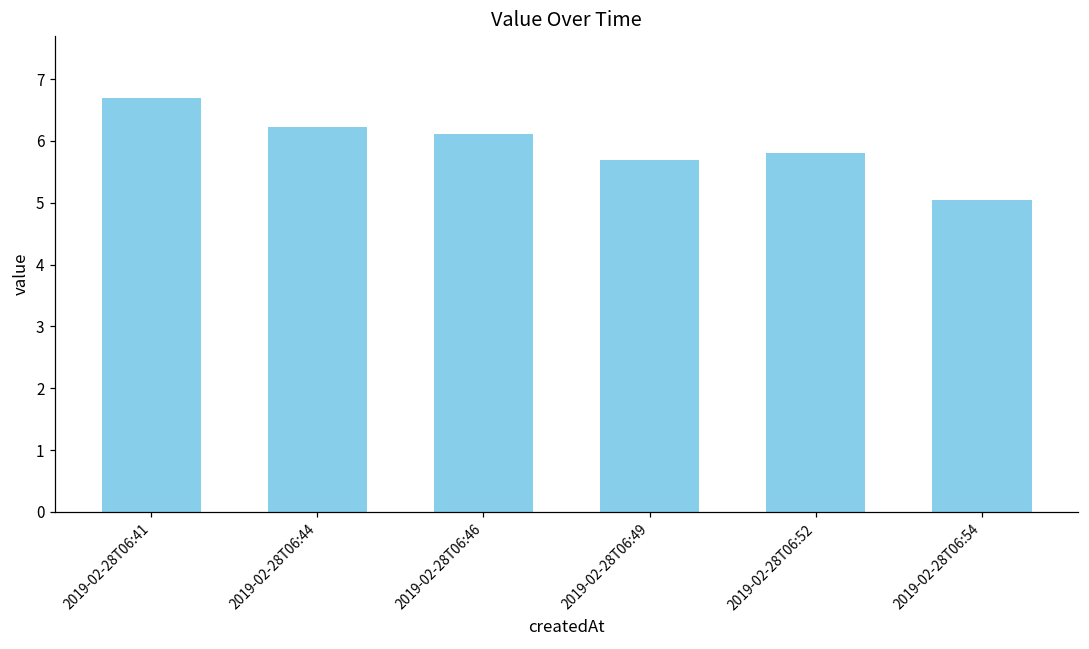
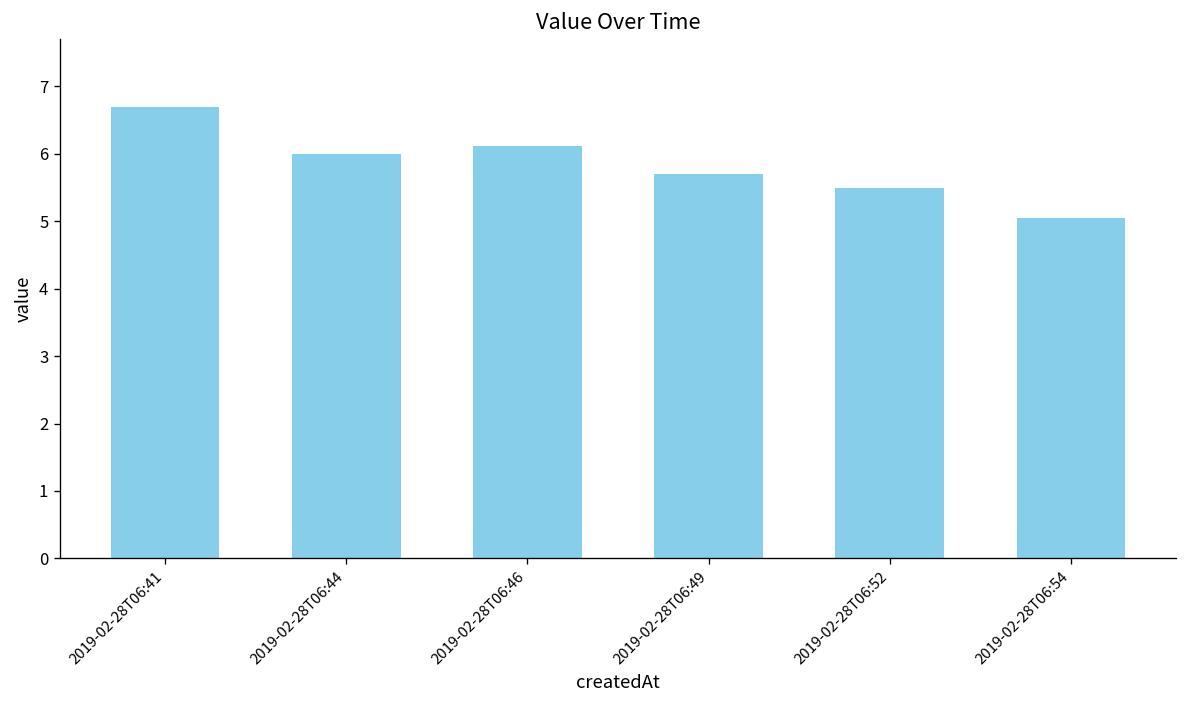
  {
    "2019-02-28T06:41": 6.7,
-   "2019-02-28T06:44": 6.2,
+   "2019-02-28T06:44": 6.0,
    "2019-02-28T06:46": 6.1,
    "2019-02-28T06:49": 5.7,
-   "2019-02-28T06:52": 5.8,
+   "2019-02-28T06:52": 5.5,
    "2019-02-28T06:54": 5.1
  }
